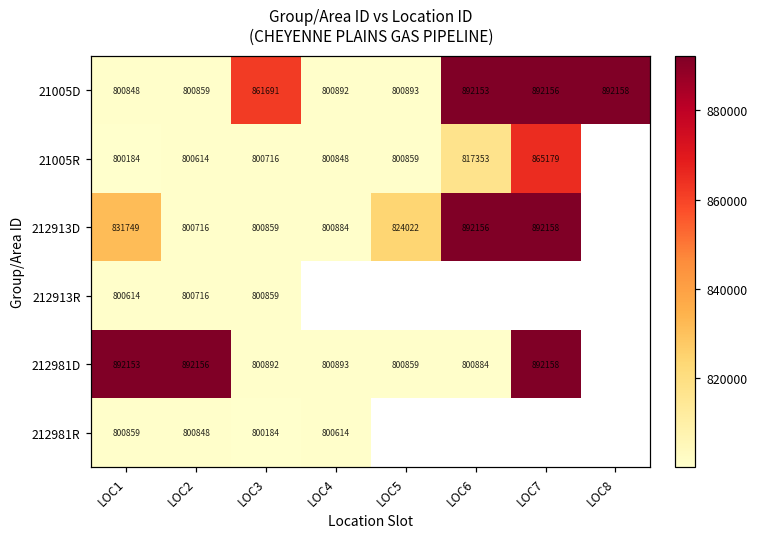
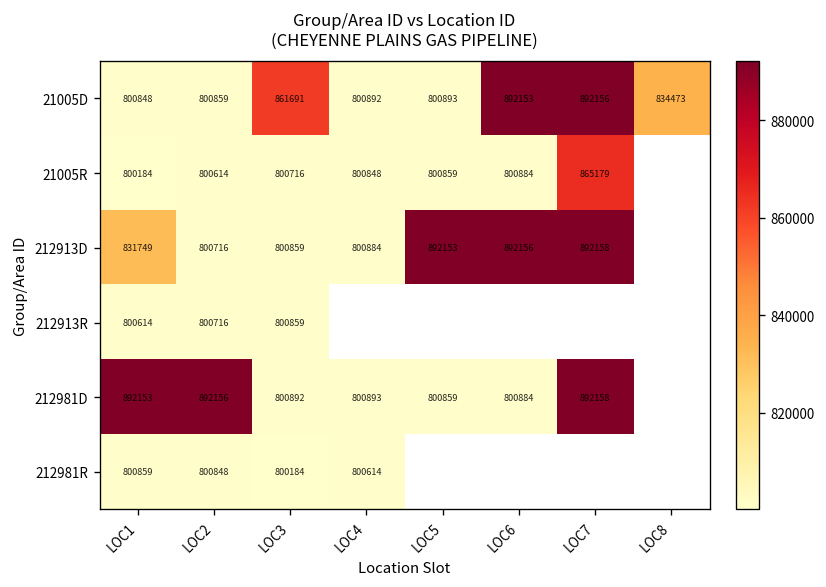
  {
    "21005D": {
      "LOC1": 800848,
      "LOC2": 800859,
      "LOC3": 861691,
      "LOC4": 800892,
      "LOC5": 800893,
      "LOC6": 892153,
      "LOC7": 892156,
-     "LOC8": 892158
+     "LOC8": 834473
    },
    "21005R": {
      "LOC1": 800184,
      "LOC2": 800614,
      "LOC3": 800716,
      "LOC4": 800848,
      "LOC5": 800859,
-     "LOC6": 817353,
+     "LOC6": 800884,
      "LOC7": 865179
    },
    "212913D": {
      "LOC1": 831749,
      "LOC2": 800716,
      "LOC3": 800859,
      "LOC4": 800884,
-     "LOC5": 824022,
+     "LOC5": 892153,
      "LOC6": 892156,
      "LOC7": 892158
    },
    "212913R": {
      "LOC1": 800614,
      "LOC2": 800716,
      "LOC3": 800859
    },
    "212981D": {
      "LOC1": 892153,
      "LOC2": 892156,
      "LOC3": 800892,
      "LOC4": 800893,
      "LOC5": 800859,
      "LOC6": 800884,
      "LOC7": 892158
    },
    "212981R": {
      "LOC1": 800859,
      "LOC2": 800848,
      "LOC3": 800184,
      "LOC4": 800614
    }
  }
